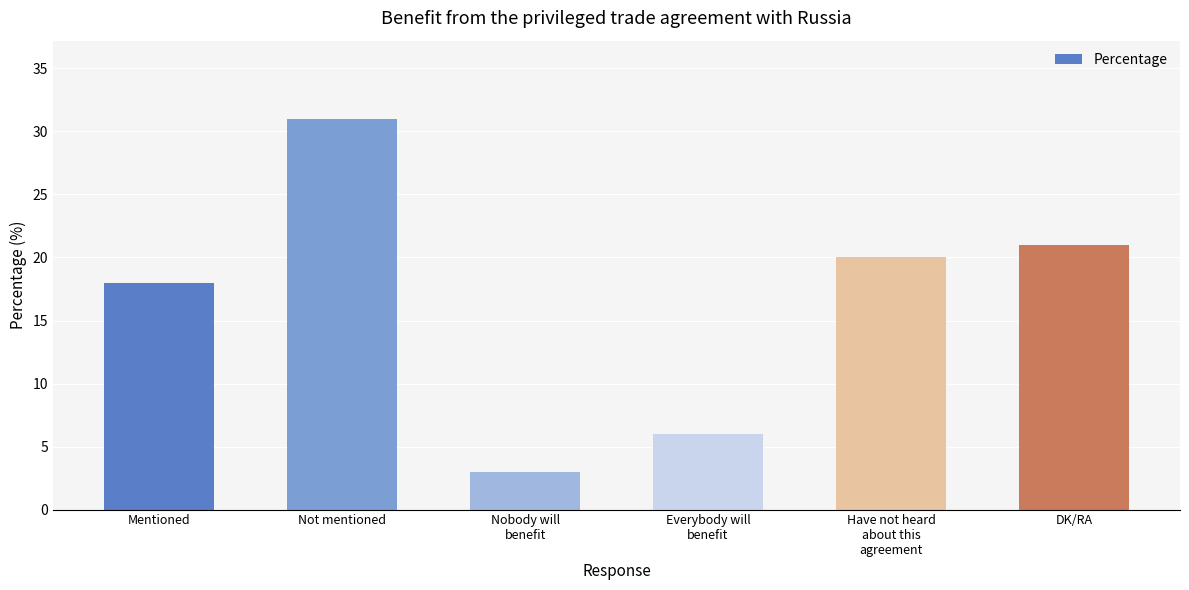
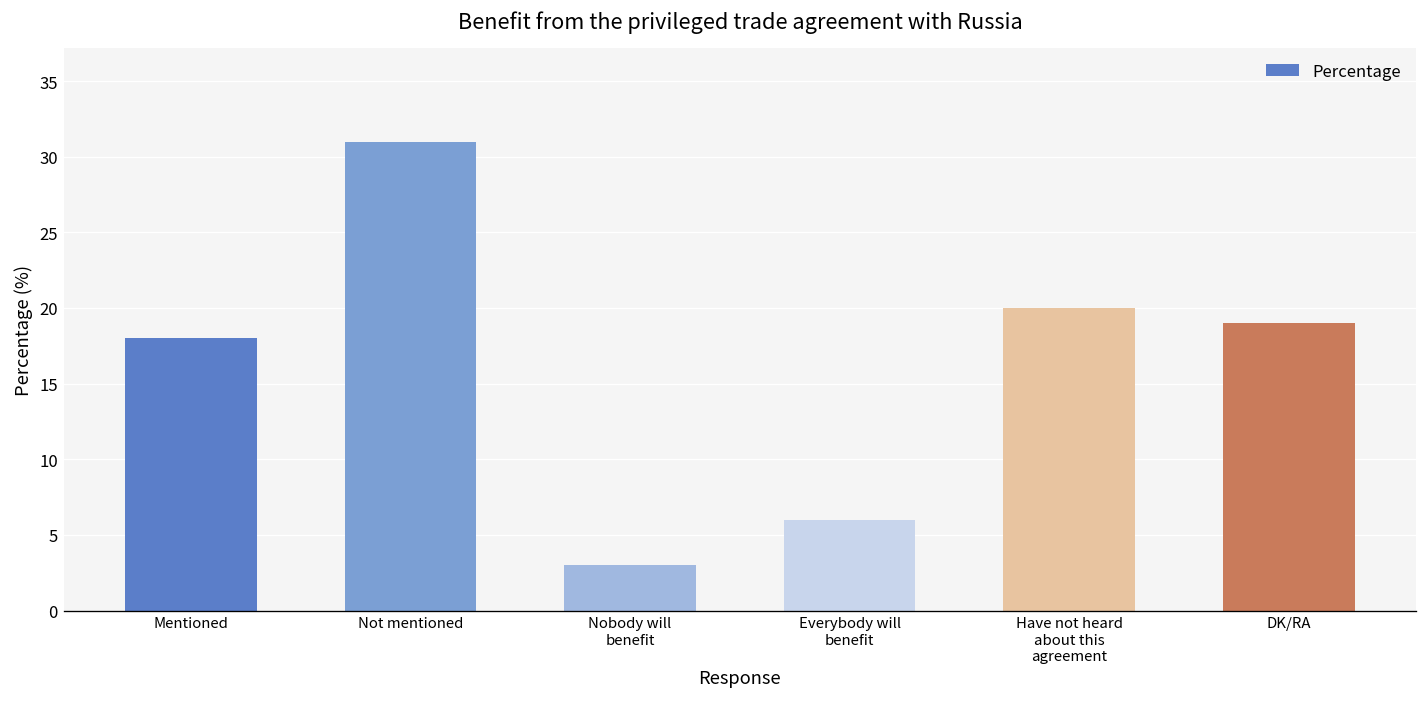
  {
    "Mentioned": 18,
    "Not mentioned": 31,
    "Nobody will benefit": 3,
    "Everybody will benefit": 6,
    "Have not heard about this agreement": 20,
-   "DK/RA": 21
+   "DK/RA": 19
  }
